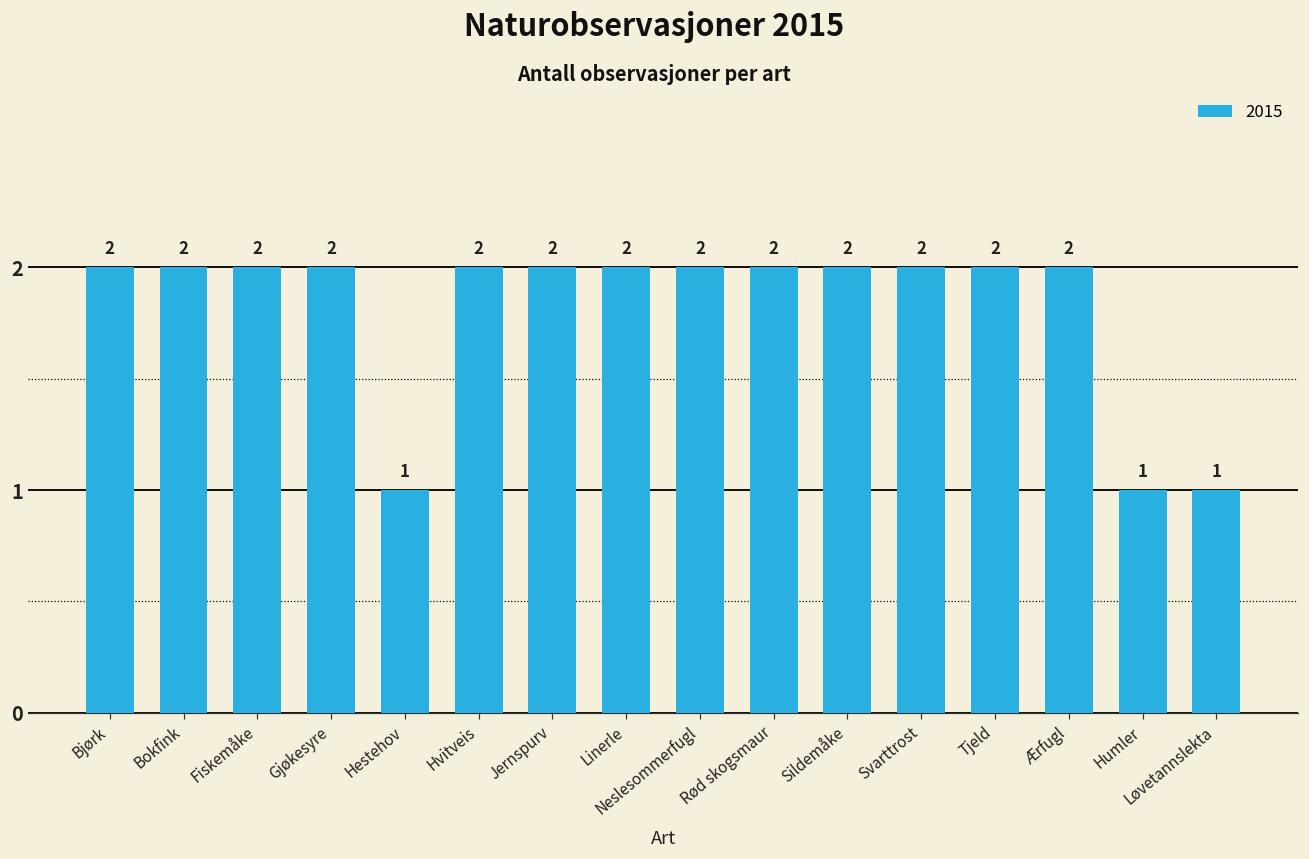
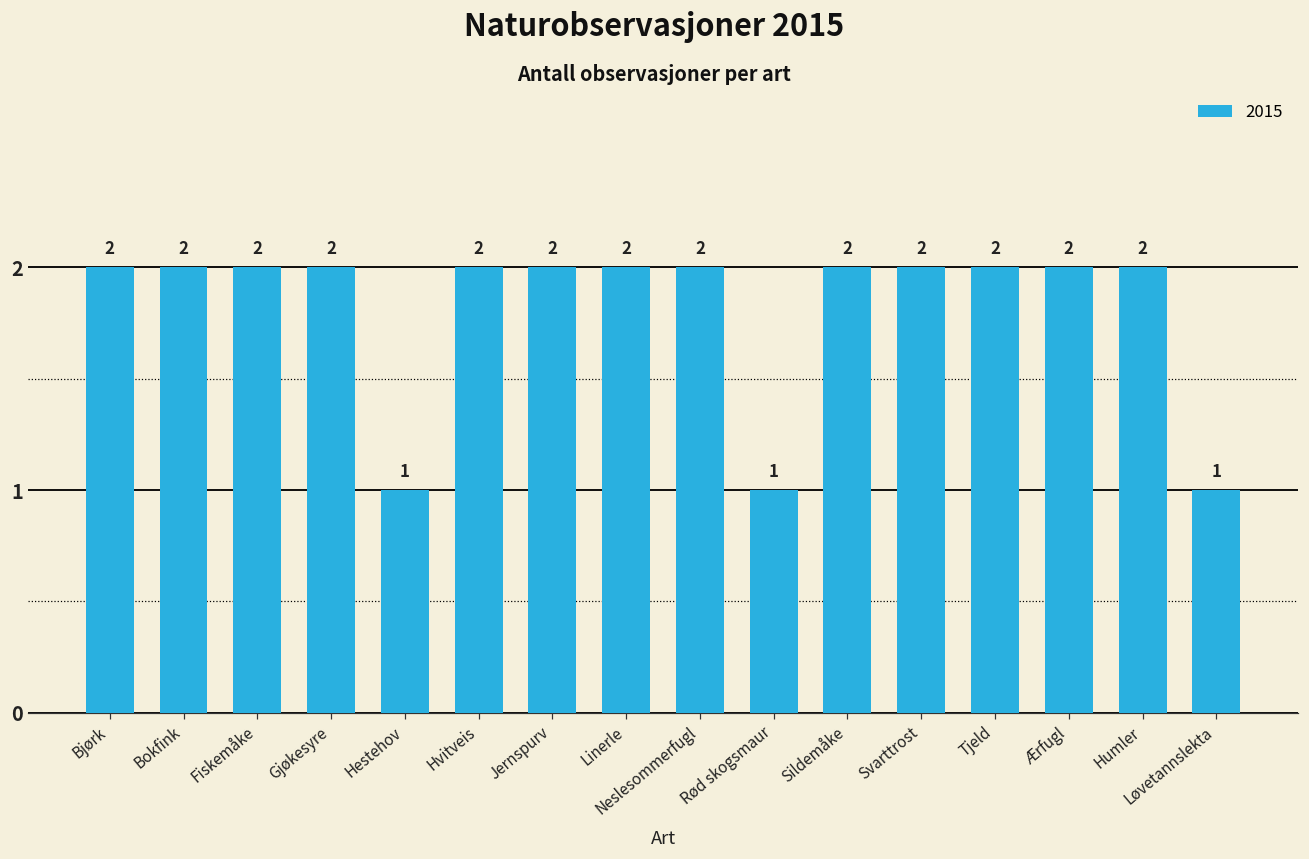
  {
    "Bjørk": 2,
    "Bokfink": 2,
    "Fiskemåke": 2,
    "Gjøkesyre": 2,
    "Hestehov": 1,
    "Hvitveis": 2,
    "Jernspurv": 2,
    "Linerle": 2,
    "Neslesommerfugl": 2,
-   "Rød skogsmaur": 2,
+   "Rød skogsmaur": 1,
    "Sildemåke": 2,
    "Svarttrost": 2,
    "Tjeld": 2,
    "Ærfugl": 2,
-   "Humler": 1,
+   "Humler": 2,
    "Løvetannslekta": 1
  }
